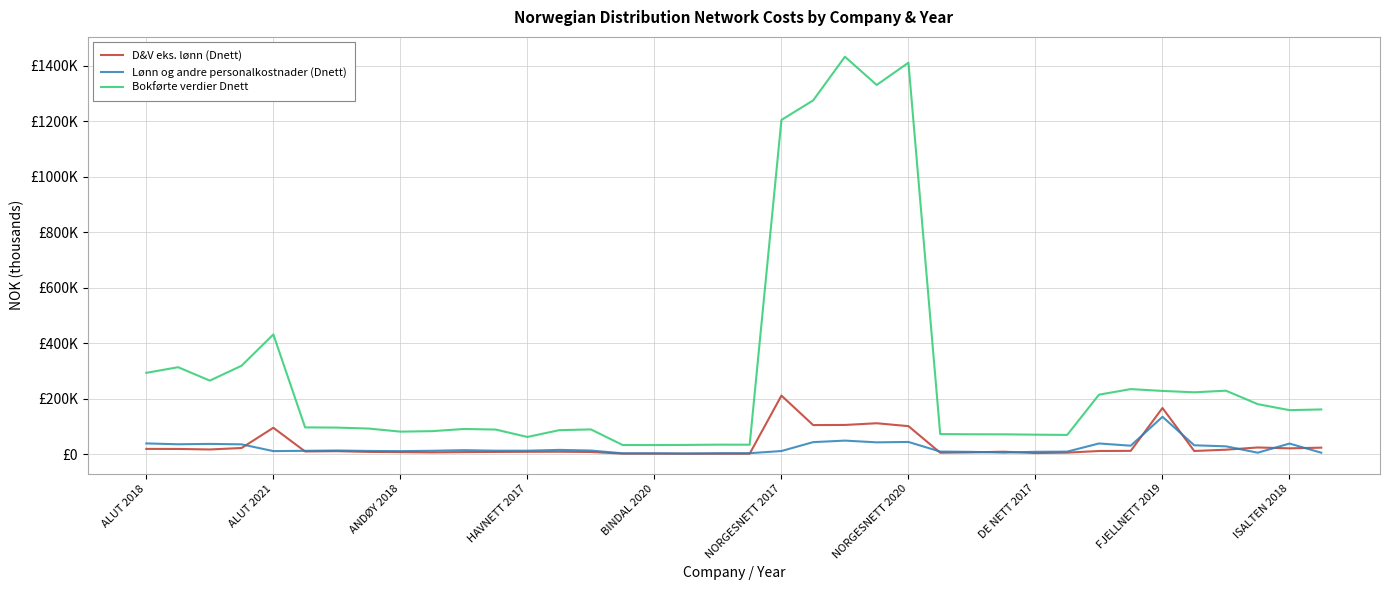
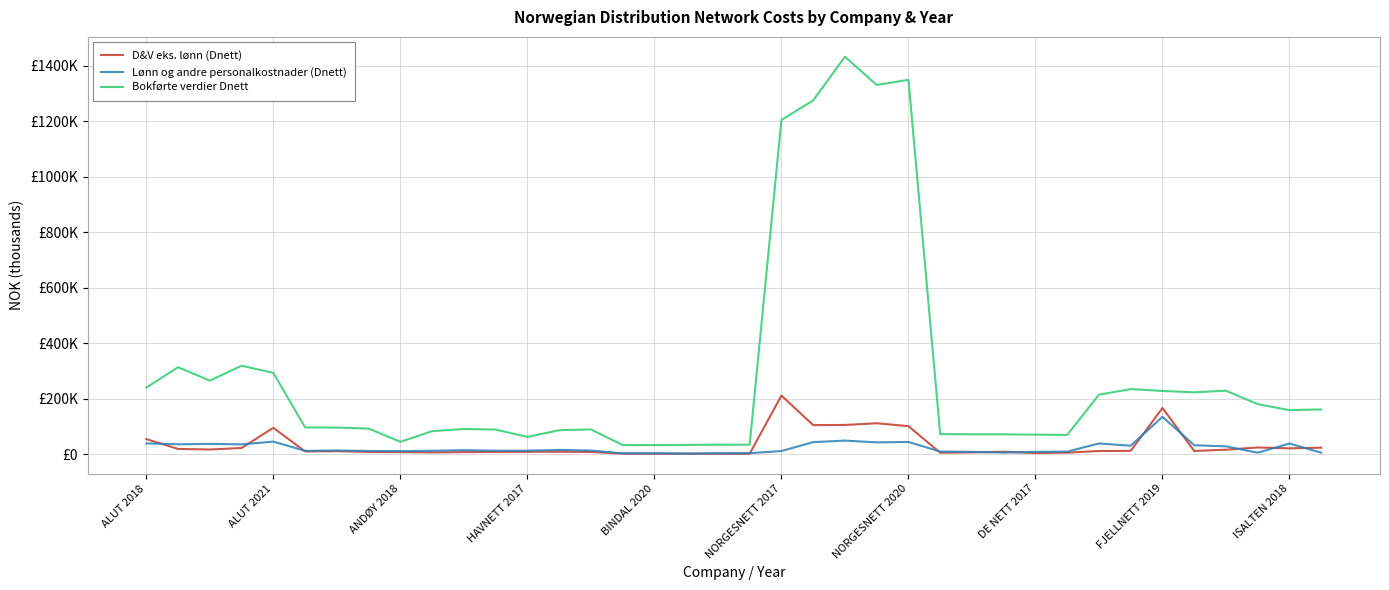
  {
    "D&V eks. lønn (Dnett)": {
-     "ALUT 2018": "£20000",
+     "ALUT 2018": "£50000",
      "ALUT 2021": "£100000",
      "NORGESNETT 2017": "£210000",
      "NORGESNETT 2020": "£100000",
      "FJELLNETT 2019": "£170000",
      "ISALTEN 2018": "£20000"
    },
    "Lønn og andre personalkostnader (Dnett)": {
      "ALUT 2018": "£40000",
-     "ALUT 2021": "£10000",
+     "ALUT 2021": "£50000",
      "NORGESNETT 2017": "£10000",
      "NORGESNETT 2020": "£40000",
      "FJELLNETT 2019": "£140000",
      "ISALTEN 2018": "£40000"
    },
    "Bokførte verdier Dnett": {
-     "ALUT 2018": "£290000",
-     "ALUT 2021": "£430000",
-     "ANDØY 2018": "£80000",
+     "ALUT 2018": "£240000",
+     "ALUT 2021": "£290000",
+     "ANDØY 2018": "£50000",
      "HAVNETT 2017": "£60000",
      "BINDAL 2020": "£30000",
      "NORGESNETT 2017": "£1200000",
-     "NORGESNETT 2020": "£1410000",
+     "NORGESNETT 2020": "£1350000",
      "DE NETT 2017": "£70000",
      "FJELLNETT 2019": "£230000",
      "ISALTEN 2018": "£160000"
    }
  }
